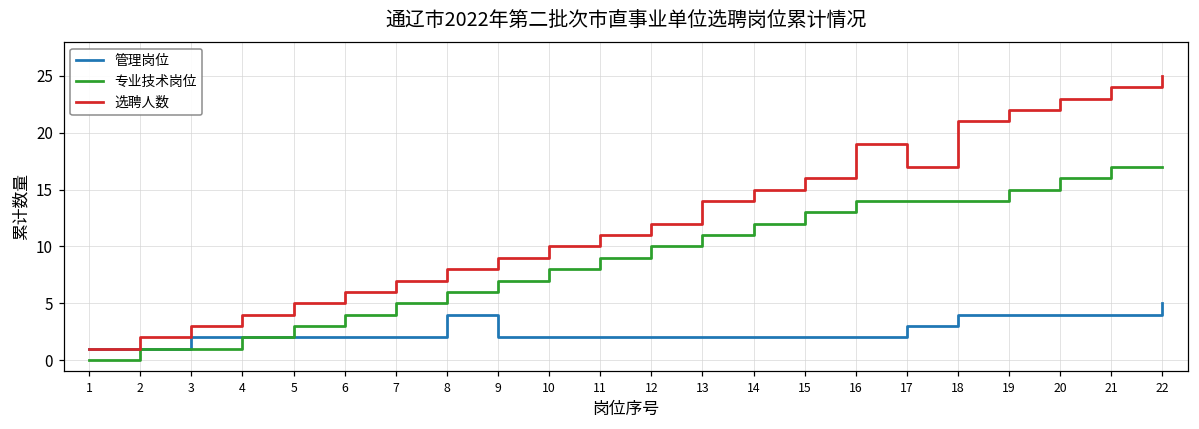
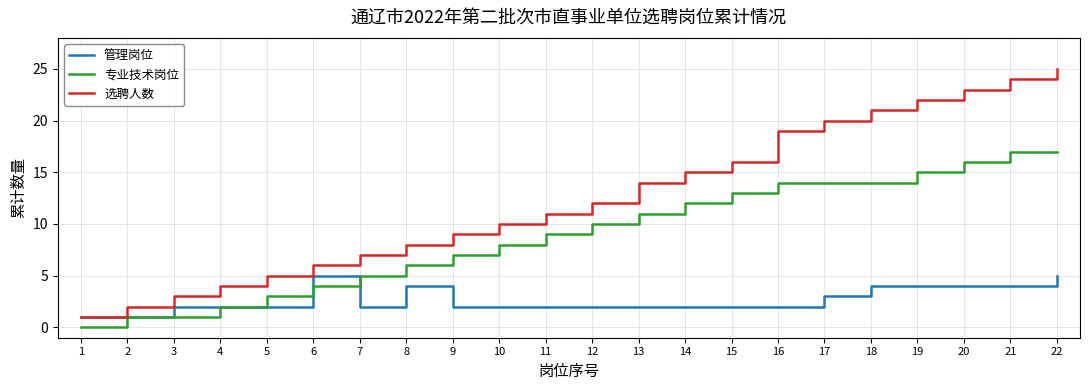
  {
    "管理岗位": {
      "3": 2,
      "5": 2,
-     "6": 2,
+     "6": 5,
      "7": 2,
      "8": 4,
      "9": 2,
      "10": 2,
      "11": 2,
      "12": 2,
      "13": 2,
      "14": 2,
      "15": 2,
      "16": 2,
      "17": 3,
      "18": 4,
      "19": 4,
      "20": 4,
      "21": 4,
      "22": 5
    },
    "专业技术岗位": {
      "1": 0,
      "3": 1,
      "5": 3,
      "6": 4,
      "7": 5,
      "8": 6,
      "9": 7,
      "10": 8,
      "11": 9,
      "12": 10,
      "13": 11,
      "14": 12,
      "15": 13,
      "16": 14,
      "17": 14,
      "18": 14,
      "19": 15,
      "20": 16,
      "21": 17,
      "22": 17
    },
    "选聘人数": {
      "2": 2,
      "3": 3,
      "4": 4,
      "5": 5,
      "6": 6,
      "7": 7,
      "8": 8,
      "9": 9,
      "10": 10,
      "11": 11,
      "12": 12,
      "13": 14,
      "14": 15,
      "15": 16,
      "16": 19,
-     "17": 17,
+     "17": 20,
      "18": 21,
      "19": 22,
      "20": 23,
      "21": 24,
      "22": 25
    }
  }
